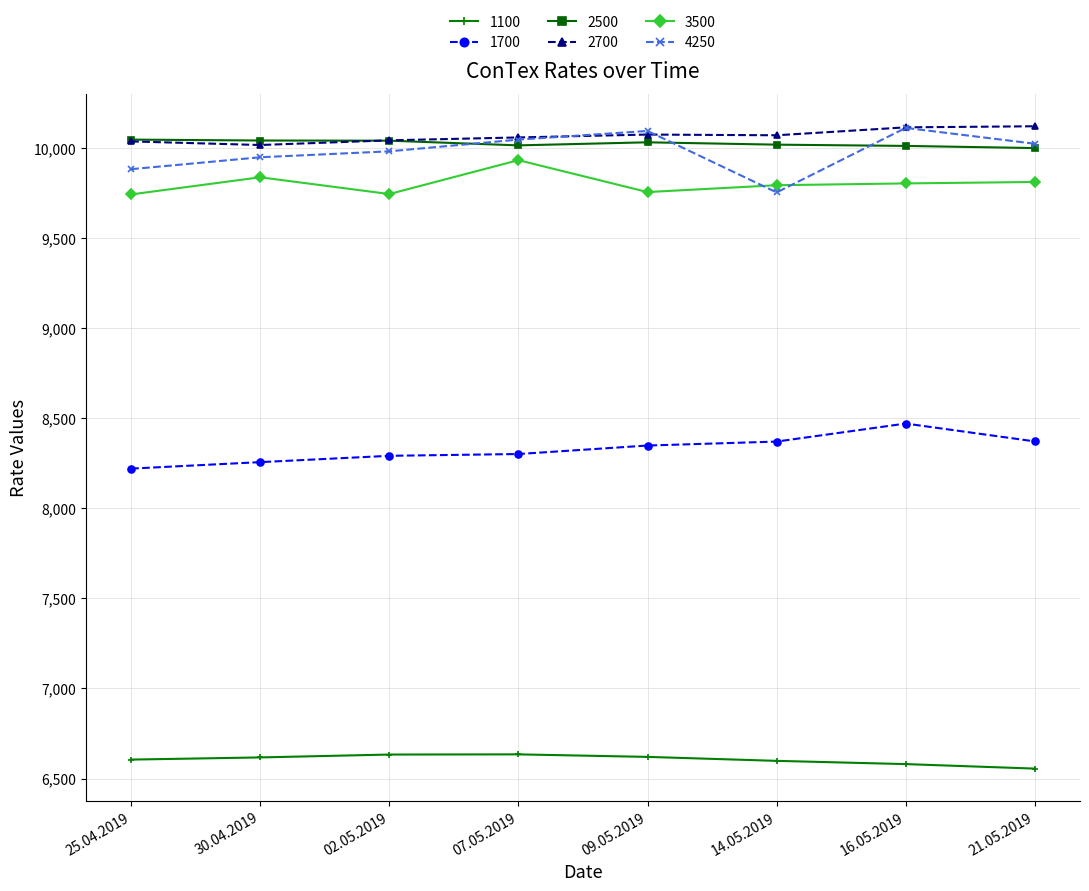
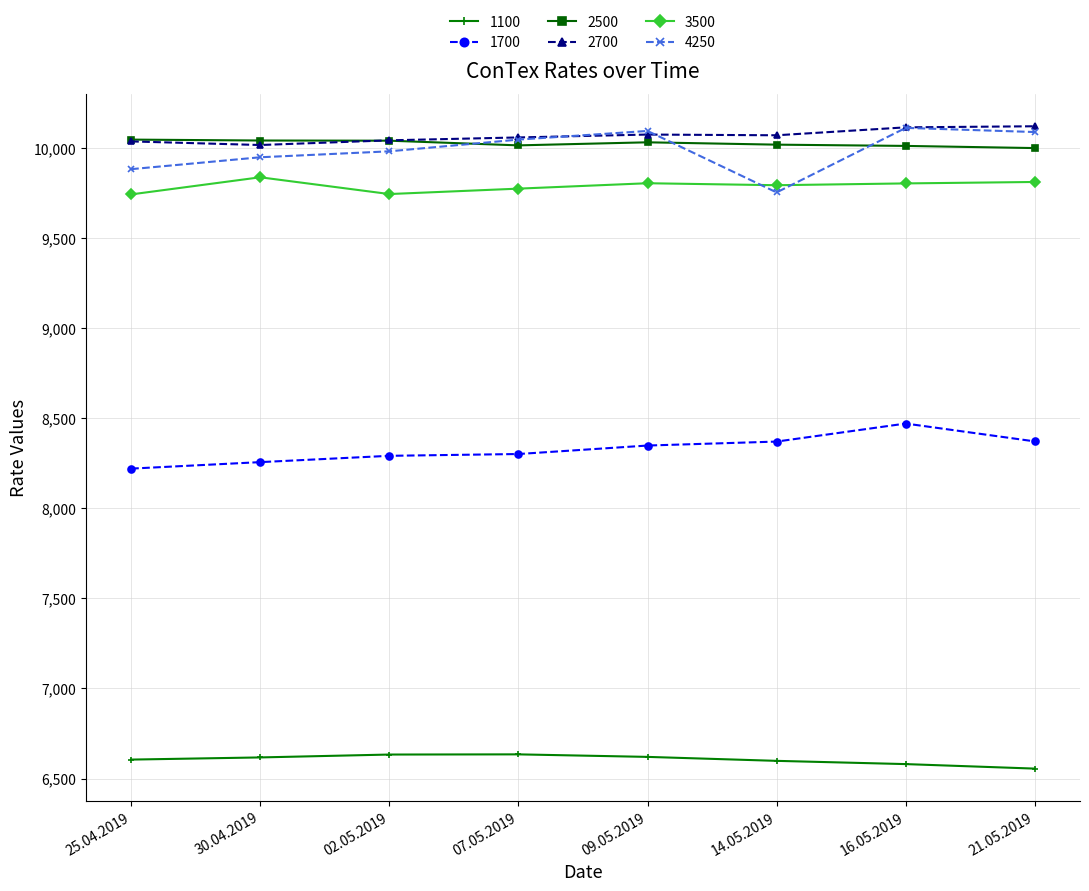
  {
    "1700": {
      "25.04.2019": "8,220",
      "30.04.2019": "8,260",
      "02.05.2019": "8,290",
      "07.05.2019": "8,300",
      "09.05.2019": "8,350",
      "14.05.2019": "8,370",
      "16.05.2019": "8,470",
      "21.05.2019": "8,370"
    },
    "2700": {
      "30.04.2019": "10,010",
      "09.05.2019": "10,070",
      "14.05.2019": "10,070",
      "21.05.2019": "10,120"
    },
    "3500": {
      "25.04.2019": "9,740",
      "30.04.2019": "9,840",
      "02.05.2019": "9,740",
-     "07.05.2019": "9,930",
-     "09.05.2019": "9,750",
+     "07.05.2019": "9,770",
+     "09.05.2019": "9,800",
      "14.05.2019": "9,790",
      "16.05.2019": "9,800",
      "21.05.2019": "9,810"
    },
    "4250": {
      "25.04.2019": "9,880",
      "30.04.2019": "9,950",
      "02.05.2019": "9,980",
      "09.05.2019": "10,090",
      "14.05.2019": "9,750",
-     "21.05.2019": "10,020"
+     "21.05.2019": "10,090"
    }
  }
